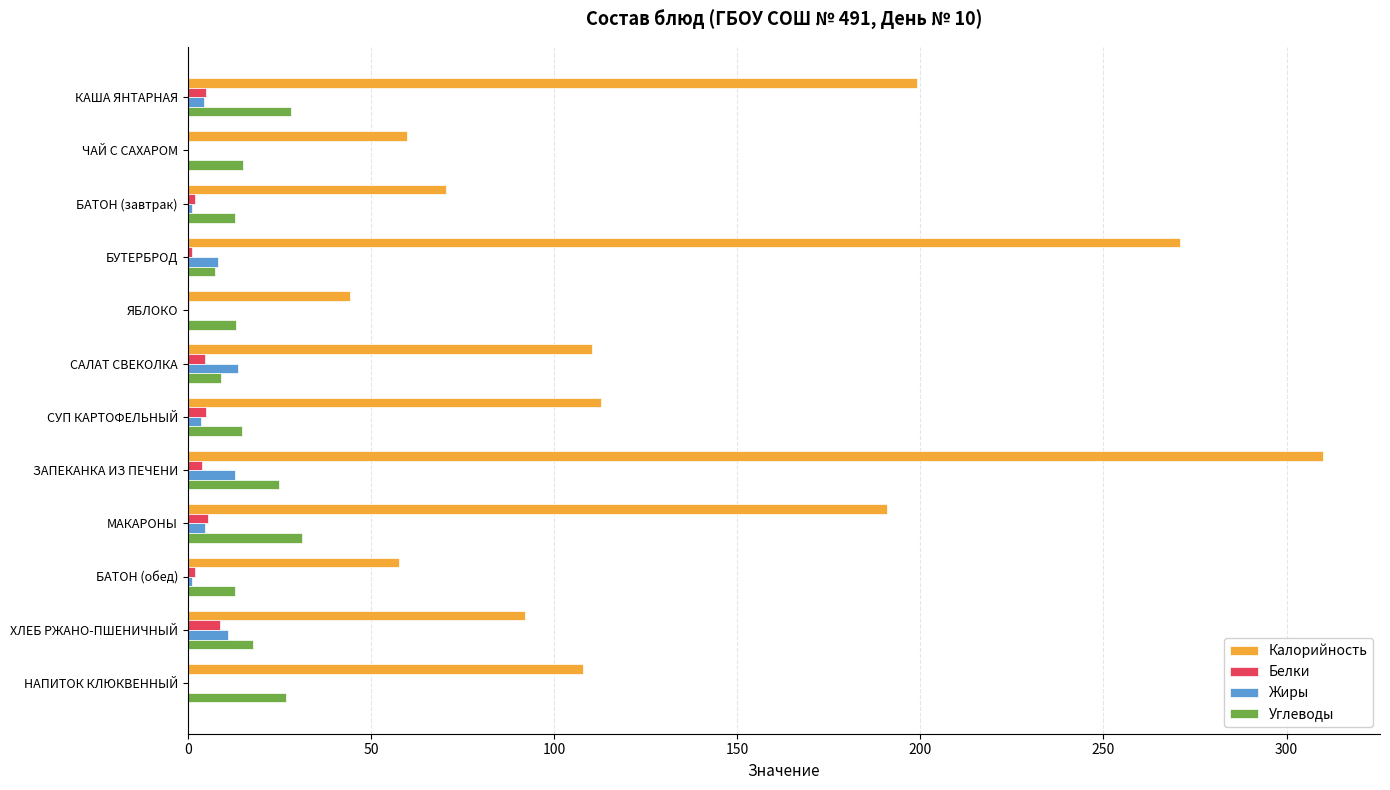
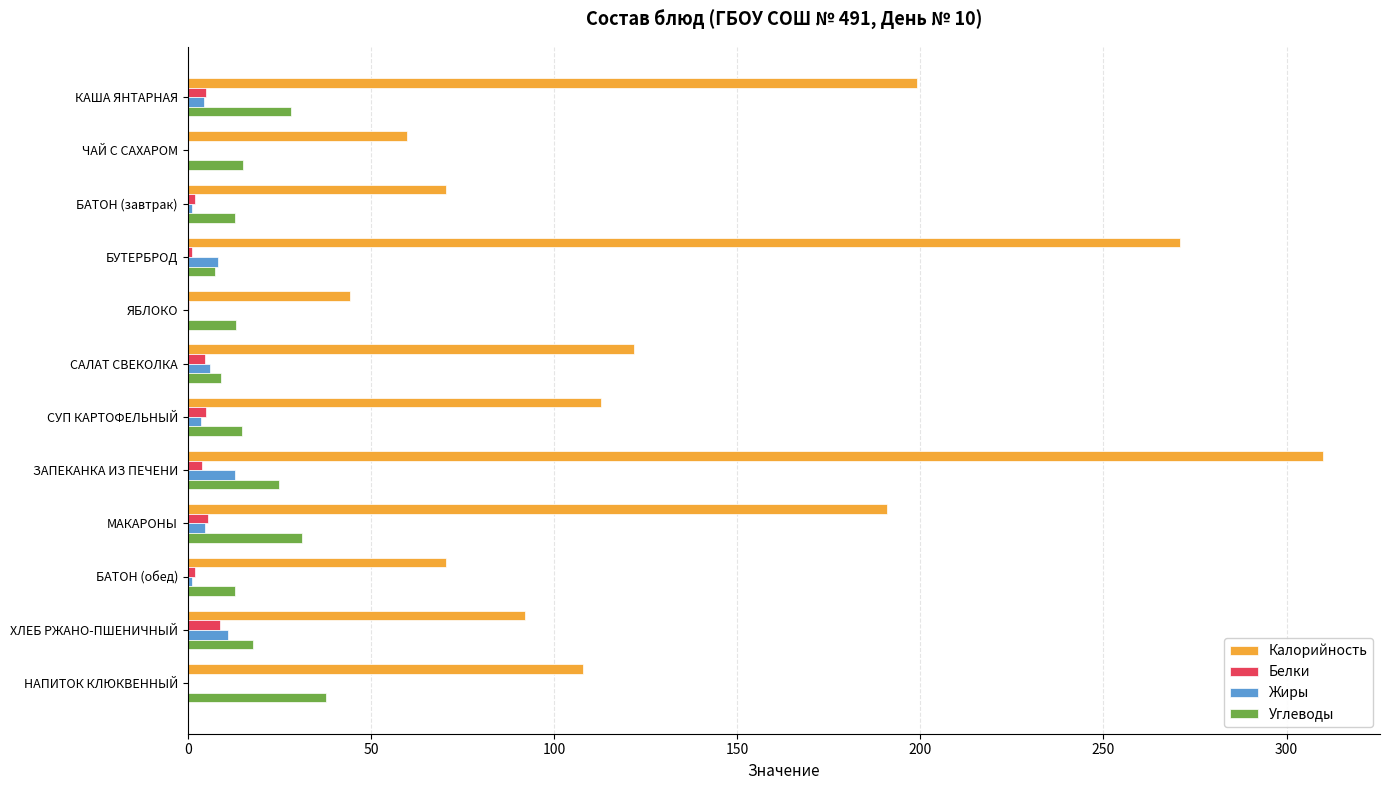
  {
    "Калорийность": {
      "КАША ЯНТАРНАЯ": 199,
      "ЧАЙ С САХАРОМ": 60,
      "БАТОН (завтрак)": 70,
      "БУТЕРБРОД": 271,
      "ЯБЛОКО": 44,
-     "САЛАТ СВЕКОЛКА": 110,
+     "САЛАТ СВЕКОЛКА": 122,
      "СУП КАРТОФЕЛЬНЫЙ": 113,
      "ЗАПЕКАНКА ИЗ ПЕЧЕНИ": 310,
      "МАКАРОНЫ": 191,
-     "БАТОН (обед)": 58,
+     "БАТОН (обед)": 70,
      "ХЛЕБ РЖАНО-ПШЕНИЧНЫЙ": 92,
      "НАПИТОК КЛЮКВЕННЫЙ": 108
    },
    "Белки": {
      "КАША ЯНТАРНАЯ": 5,
      "БАТОН (завтрак)": 2,
      "БУТЕРБРОД": 1,
      "САЛАТ СВЕКОЛКА": 5,
      "СУП КАРТОФЕЛЬНЫЙ": 5,
      "ЗАПЕКАНКА ИЗ ПЕЧЕНИ": 4,
      "МАКАРОНЫ": 6,
      "БАТОН (обед)": 2,
      "ХЛЕБ РЖАНО-ПШЕНИЧНЫЙ": 9
    },
    "Жиры": {
      "КАША ЯНТАРНАЯ": 4,
      "БАТОН (завтрак)": 1,
      "БУТЕРБРОД": 8,
-     "САЛАТ СВЕКОЛКА": 14,
+     "САЛАТ СВЕКОЛКА": 6,
      "СУП КАРТОФЕЛЬНЫЙ": 4,
      "ЗАПЕКАНКА ИЗ ПЕЧЕНИ": 13,
      "МАКАРОНЫ": 5,
      "БАТОН (обед)": 1,
      "ХЛЕБ РЖАНО-ПШЕНИЧНЫЙ": 11,
      "НАПИТОК КЛЮКВЕННЫЙ": 0
    },
    "Углеводы": {
      "КАША ЯНТАРНАЯ": 28,
      "ЧАЙ С САХАРОМ": 15,
      "БАТОН (завтрак)": 13,
      "БУТЕРБРОД": 8,
      "ЯБЛОКО": 13,
      "САЛАТ СВЕКОЛКА": 9,
      "СУП КАРТОФЕЛЬНЫЙ": 15,
      "ЗАПЕКАНКА ИЗ ПЕЧЕНИ": 25,
      "МАКАРОНЫ": 31,
      "БАТОН (обед)": 13,
      "ХЛЕБ РЖАНО-ПШЕНИЧНЫЙ": 18,
-     "НАПИТОК КЛЮКВЕННЫЙ": 27
+     "НАПИТОК КЛЮКВЕННЫЙ": 38
    }
  }
